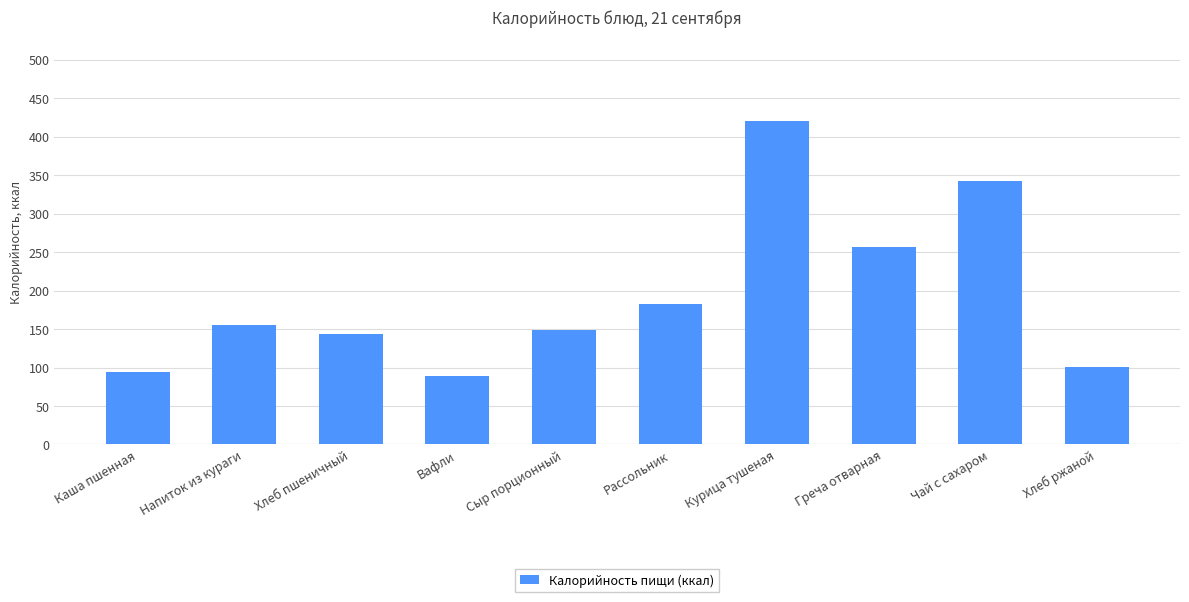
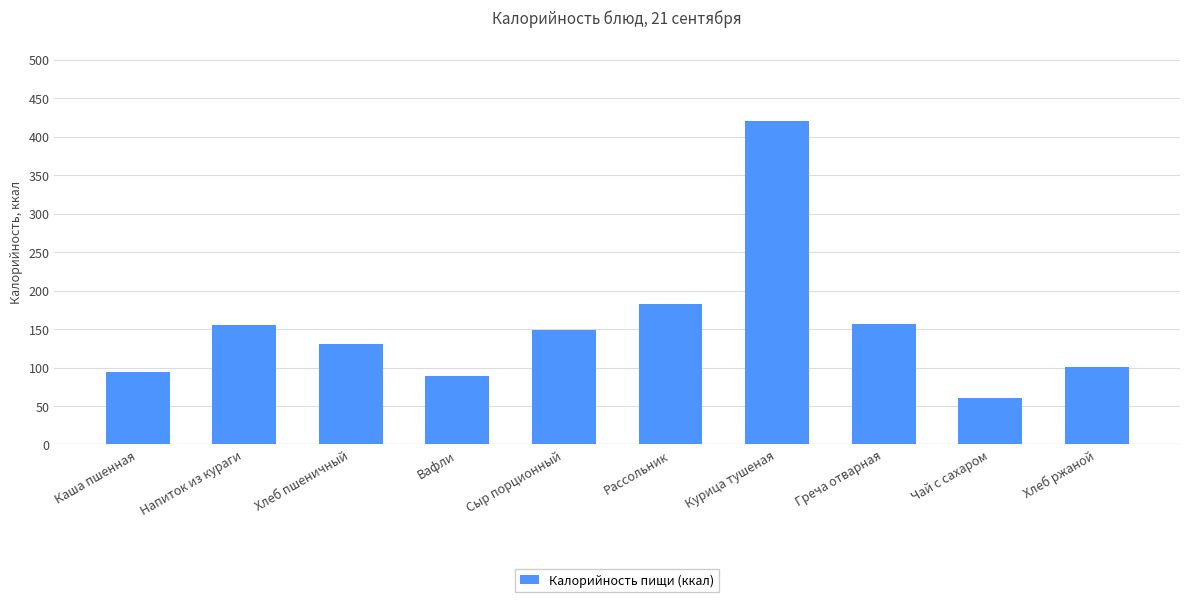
  {
    "Каша пшенная": 90,
    "Напиток из кураги": 160,
-   "Хлеб пшеничный": 140,
+   "Хлеб пшеничный": 130,
    "Вафли": 90,
    "Сыр порционный": 150,
    "Рассольник": 180,
    "Курица тушеная": 420,
-   "Греча отварная": 260,
-   "Чай с сахаром": 340,
+   "Греча отварная": 160,
+   "Чай с сахаром": 60,
    "Хлеб ржаной": 100
  }
